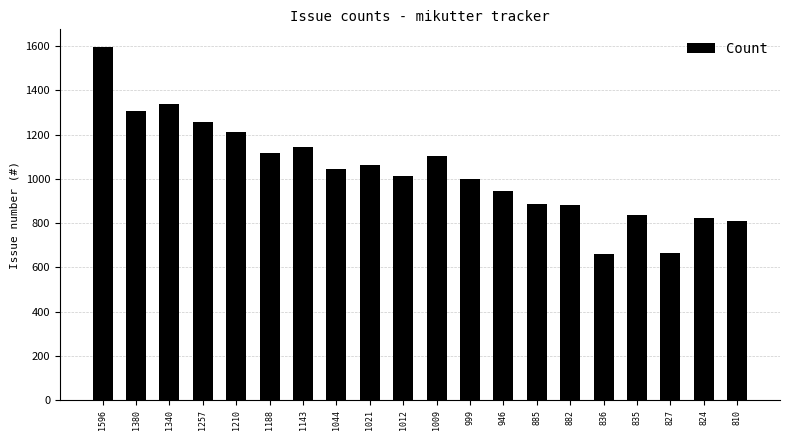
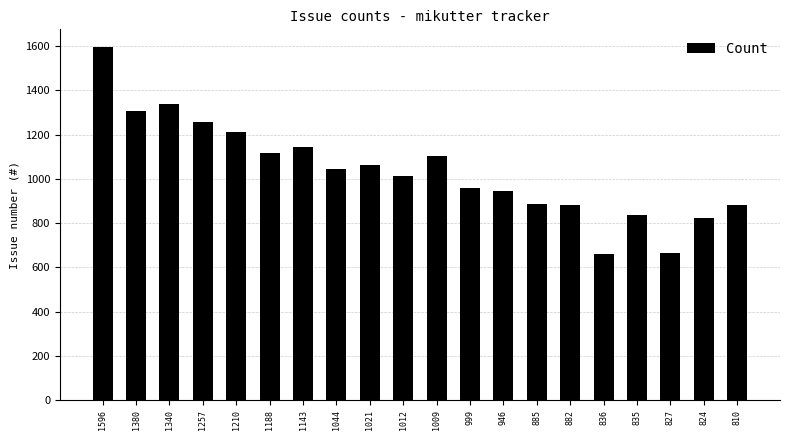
  {
    "1596": 1600,
    "1380": 1310,
    "1340": 1340,
    "1257": 1260,
    "1210": 1210,
    "1188": 1120,
    "1143": 1140,
    "1044": 1040,
    "1021": 1060,
    "1012": 1010,
    "1009": 1100,
-   "999": 1000,
+   "999": 960,
    "946": 950,
    "885": 890,
    "882": 880,
    "836": 660,
    "835": 840,
    "827": 670,
    "824": 820,
-   "810": 810
+   "810": 880
  }
